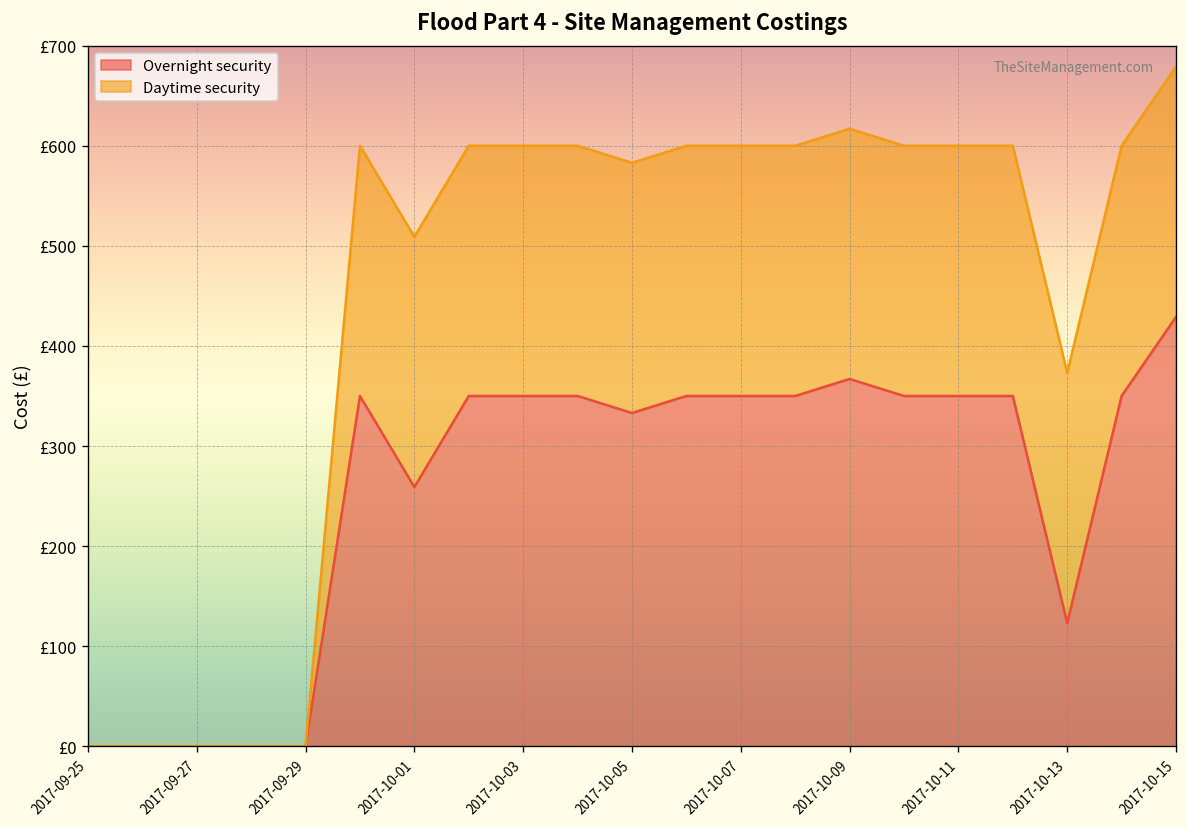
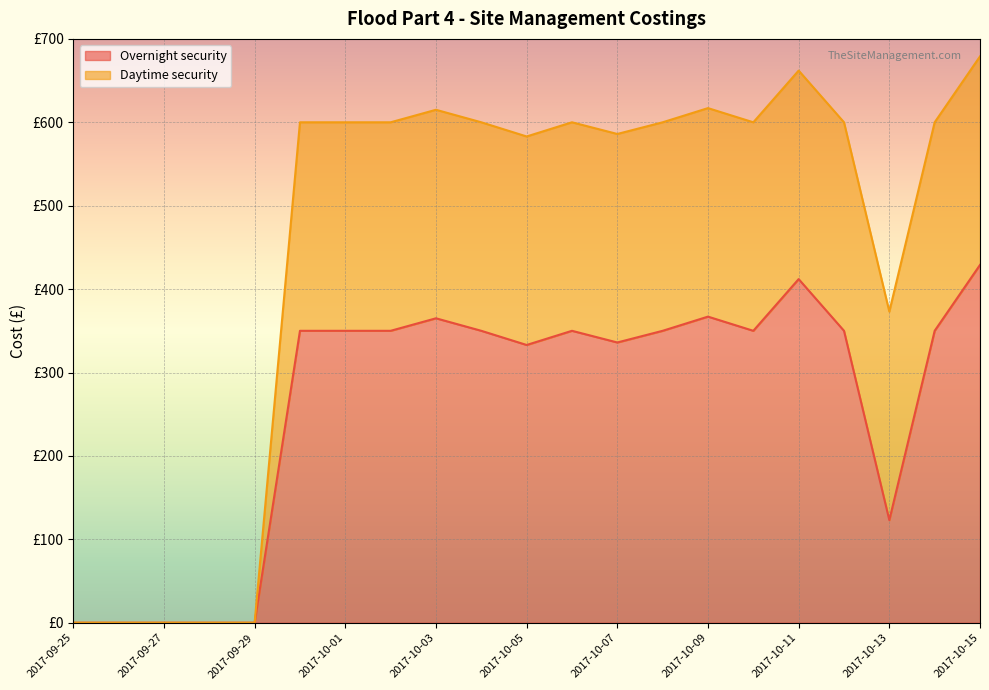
  {
    "Overnight security": {
-     "2017-10-01": "£260",
-     "2017-10-03": "£350",
+     "2017-10-01": "£350",
+     "2017-10-03": "£370",
      "2017-10-05": "£330",
-     "2017-10-07": "£350",
+     "2017-10-07": "£340",
      "2017-10-09": "£370",
-     "2017-10-11": "£350",
+     "2017-10-11": "£410",
      "2017-10-13": "£120",
      "2017-10-15": "£430"
    },
    "Daytime security": {
      "2017-10-01": "£250",
      "2017-10-03": "£250",
      "2017-10-05": "£250",
      "2017-10-07": "£250",
      "2017-10-09": "£250",
      "2017-10-11": "£250",
      "2017-10-13": "£250",
      "2017-10-15": "£250"
    }
  }
